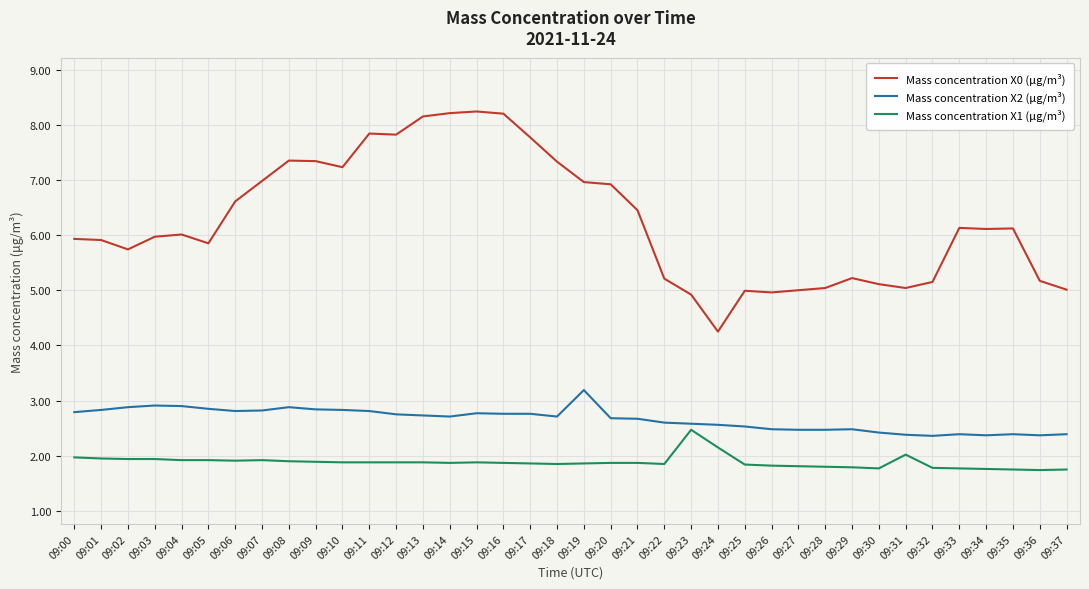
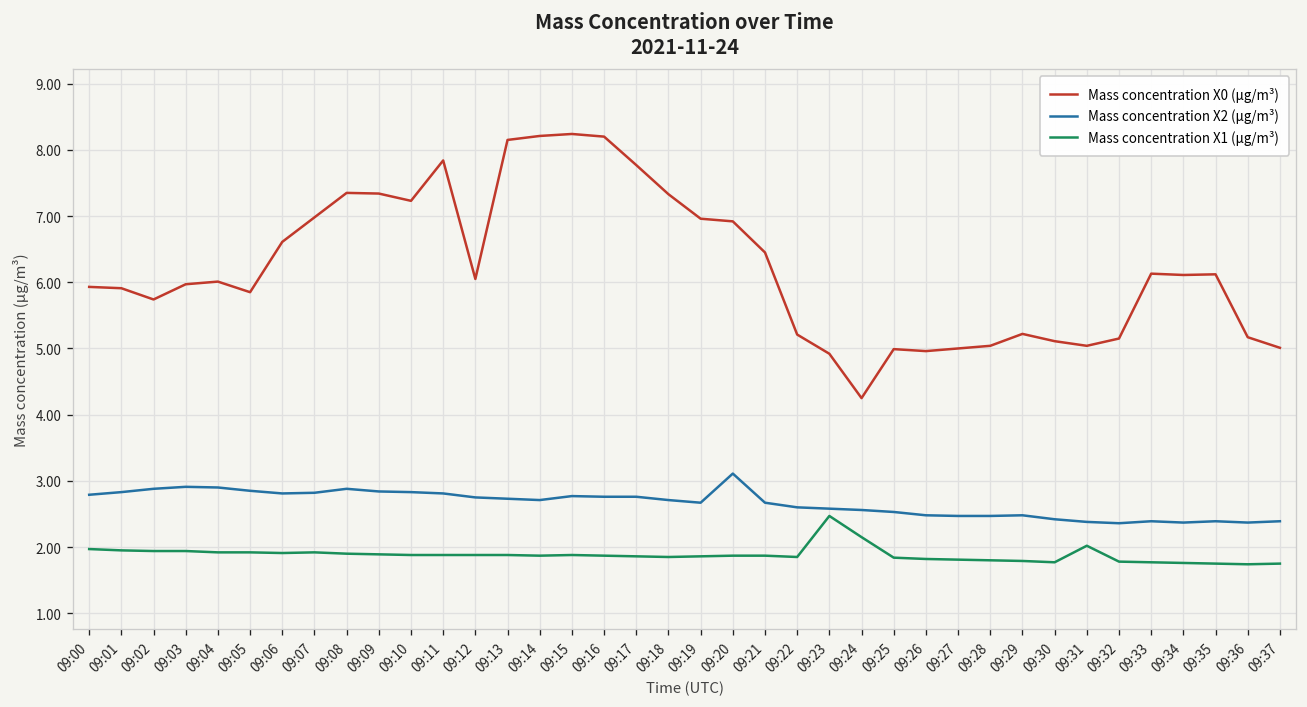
  {
    "Mass concentration X0 (μg/m³)": {
      "09:00": 5.9,
      "09:01": 5.9,
      "09:02": 5.7,
      "09:03": 6.0,
      "09:04": 6.0,
      "09:05": 5.9,
      "09:06": 6.6,
      "09:07": 7.0,
      "09:08": 7.4,
      "09:09": 7.3,
      "09:10": 7.2,
      "09:11": 7.8,
-     "09:12": 7.8,
+     "09:12": 6.1,
      "09:13": 8.2,
      "09:14": 8.2,
      "09:15": 8.2,
      "09:16": 8.2,
      "09:17": 7.8,
      "09:18": 7.3,
      "09:19": 7.0,
      "09:20": 6.9,
      "09:21": 6.5,
      "09:22": 5.2,
      "09:23": 4.9,
      "09:24": 4.3,
      "09:25": 5.0,
      "09:26": 5.0,
      "09:27": 5.0,
      "09:28": 5.0,
      "09:29": 5.2,
      "09:30": 5.1,
      "09:31": 5.0,
      "09:32": 5.2,
      "09:33": 6.1,
      "09:34": 6.1,
      "09:35": 6.1,
      "09:36": 5.2,
      "09:37": 5.0
    },
    "Mass concentration X2 (μg/m³)": {
      "09:00": 2.8,
      "09:01": 2.8,
      "09:02": 2.9,
      "09:03": 2.9,
      "09:04": 2.9,
      "09:05": 2.9,
      "09:06": 2.8,
      "09:07": 2.8,
      "09:08": 2.9,
      "09:09": 2.8,
      "09:10": 2.8,
      "09:11": 2.8,
      "09:12": 2.8,
      "09:13": 2.7,
      "09:14": 2.7,
      "09:15": 2.8,
      "09:16": 2.8,
      "09:17": 2.8,
      "09:18": 2.7,
-     "09:19": 3.2,
-     "09:20": 2.7,
+     "09:19": 2.7,
+     "09:20": 3.1,
      "09:21": 2.7,
      "09:22": 2.6,
      "09:23": 2.6,
      "09:24": 2.6,
      "09:25": 2.5,
      "09:26": 2.5,
      "09:27": 2.5,
      "09:28": 2.5,
      "09:29": 2.5,
      "09:30": 2.4,
      "09:31": 2.4,
      "09:32": 2.4,
      "09:33": 2.4,
      "09:34": 2.4,
      "09:35": 2.4,
      "09:36": 2.4,
      "09:37": 2.4
    },
    "Mass concentration X1 (μg/m³)": {
      "09:00": 2.0,
      "09:01": 2.0,
      "09:02": 1.9,
      "09:03": 1.9,
      "09:04": 1.9,
      "09:05": 1.9,
      "09:06": 1.9,
      "09:07": 1.9,
      "09:08": 1.9,
      "09:09": 1.9,
      "09:10": 1.9,
      "09:11": 1.9,
      "09:12": 1.9,
      "09:13": 1.9,
      "09:14": 1.9,
      "09:15": 1.9,
      "09:16": 1.9,
      "09:17": 1.9,
      "09:18": 1.9,
      "09:19": 1.9,
      "09:20": 1.9,
      "09:21": 1.9,
      "09:22": 1.9,
      "09:23": 2.5,
      "09:24": 2.2,
      "09:25": 1.8,
      "09:26": 1.8,
      "09:27": 1.8,
      "09:28": 1.8,
      "09:29": 1.8,
      "09:30": 1.8,
      "09:31": 2.0,
      "09:32": 1.8,
      "09:33": 1.8,
      "09:34": 1.8,
      "09:35": 1.8,
      "09:36": 1.7,
      "09:37": 1.8
    }
  }
